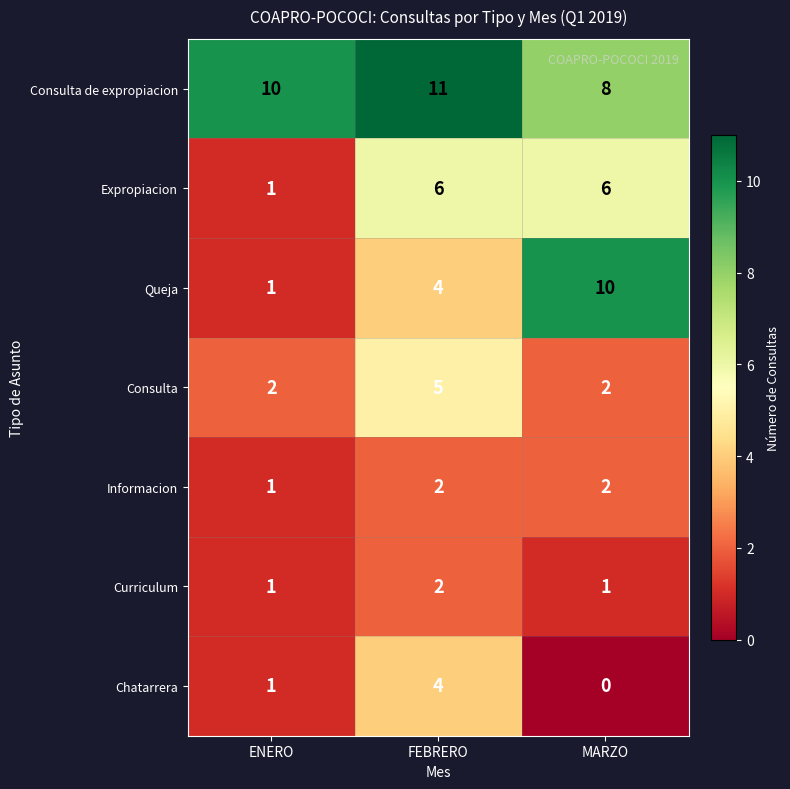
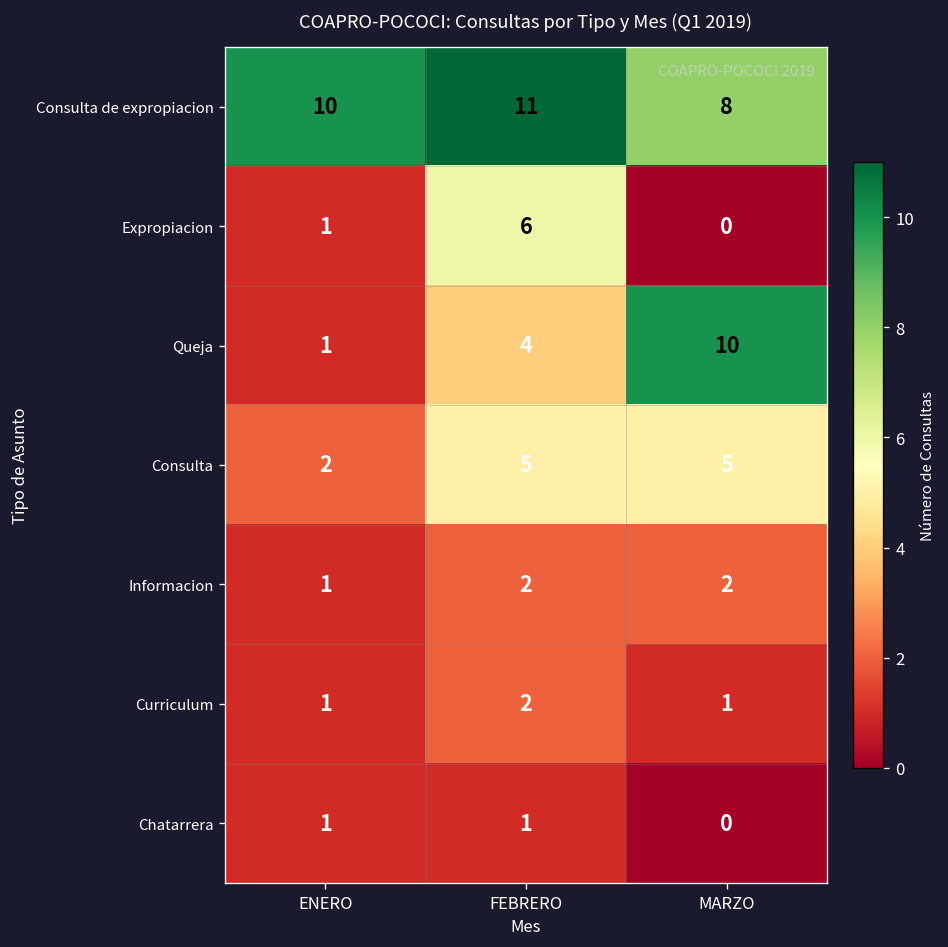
  {
    "Consulta de expropiacion": {
      "ENERO": 10,
      "FEBRERO": 11
    },
    "Expropiacion": {
      "ENERO": 1,
      "FEBRERO": 6,
-     "MARZO": 6
+     "MARZO": 0
    },
    "Queja": {
      "ENERO": 1,
      "FEBRERO": 4,
      "MARZO": 10
    },
    "Consulta": {
      "ENERO": 2,
      "FEBRERO": 5,
-     "MARZO": 2
+     "MARZO": 5
    },
    "Informacion": {
      "ENERO": 1,
      "FEBRERO": 2,
      "MARZO": 2
    },
    "Curriculum": {
      "ENERO": 1,
      "FEBRERO": 2,
      "MARZO": 1
    },
    "Chatarrera": {
      "ENERO": 1,
-     "FEBRERO": 4,
+     "FEBRERO": 1,
      "MARZO": 0
    }
  }
